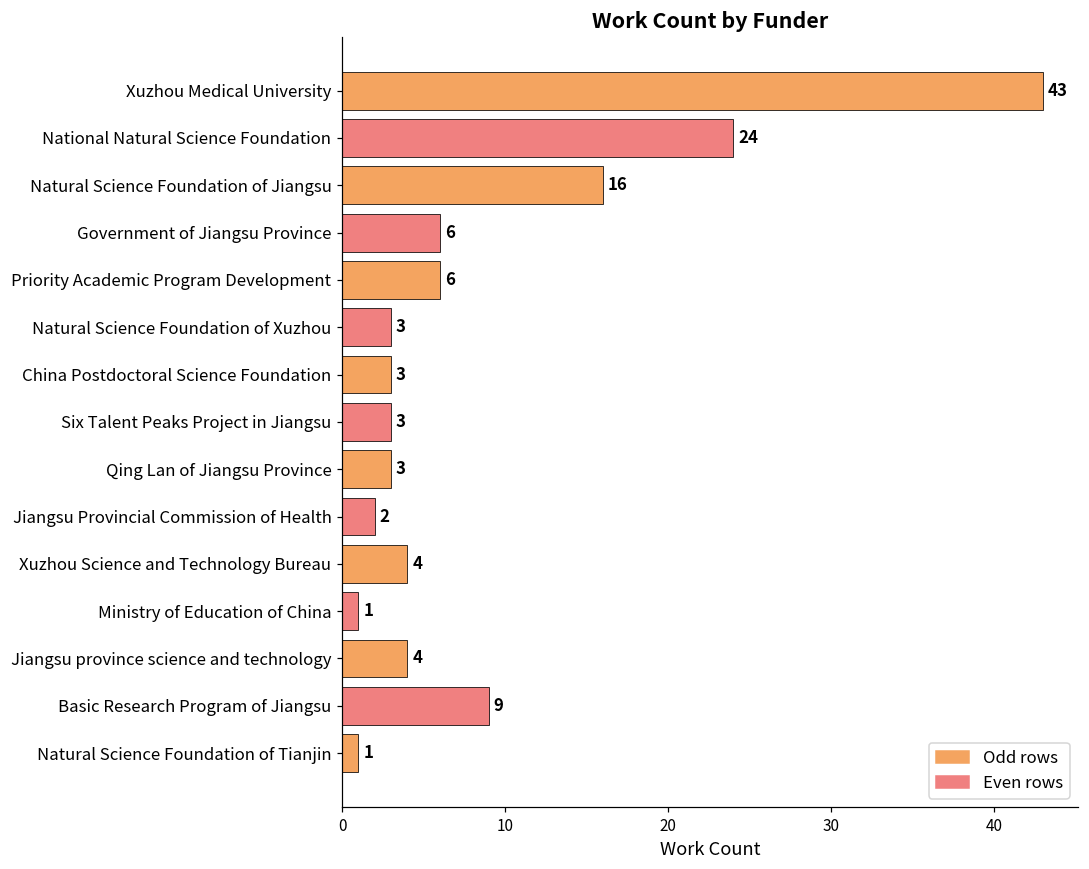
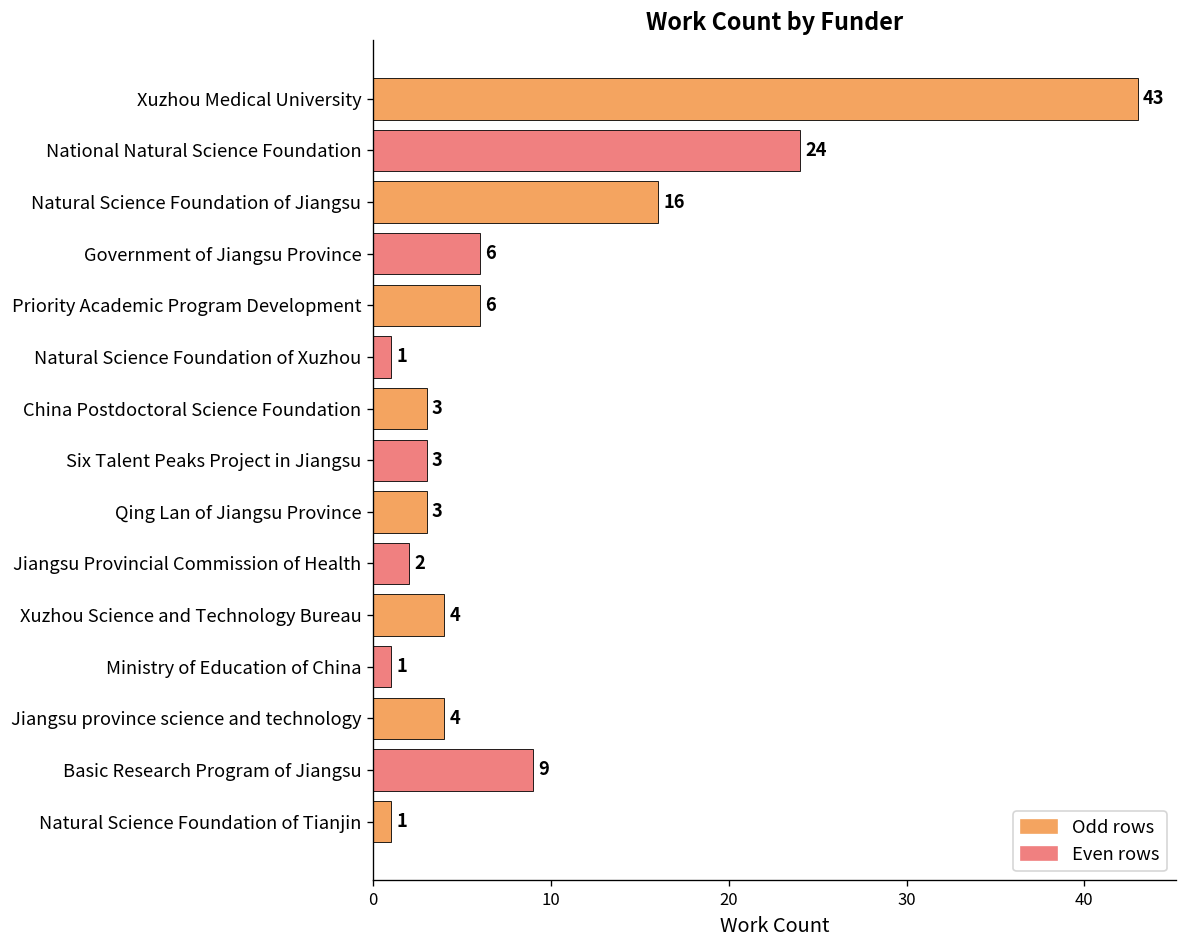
  {
    "Xuzhou Medical University": 43,
    "National Natural Science Foundation": 24,
    "Natural Science Foundation of Jiangsu": 16,
    "Government of Jiangsu Province": 6,
    "Priority Academic Program Development": 6,
-   "Natural Science Foundation of Xuzhou": 3,
+   "Natural Science Foundation of Xuzhou": 1,
    "China Postdoctoral Science Foundation": 3,
    "Six Talent Peaks Project in Jiangsu": 3,
    "Qing Lan of Jiangsu Province": 3,
    "Jiangsu Provincial Commission of Health": 2,
    "Xuzhou Science and Technology Bureau": 4,
    "Ministry of Education of China": 1,
    "Jiangsu province science and technology": 4,
    "Basic Research Program of Jiangsu": 9,
    "Natural Science Foundation of Tianjin": 1
  }
